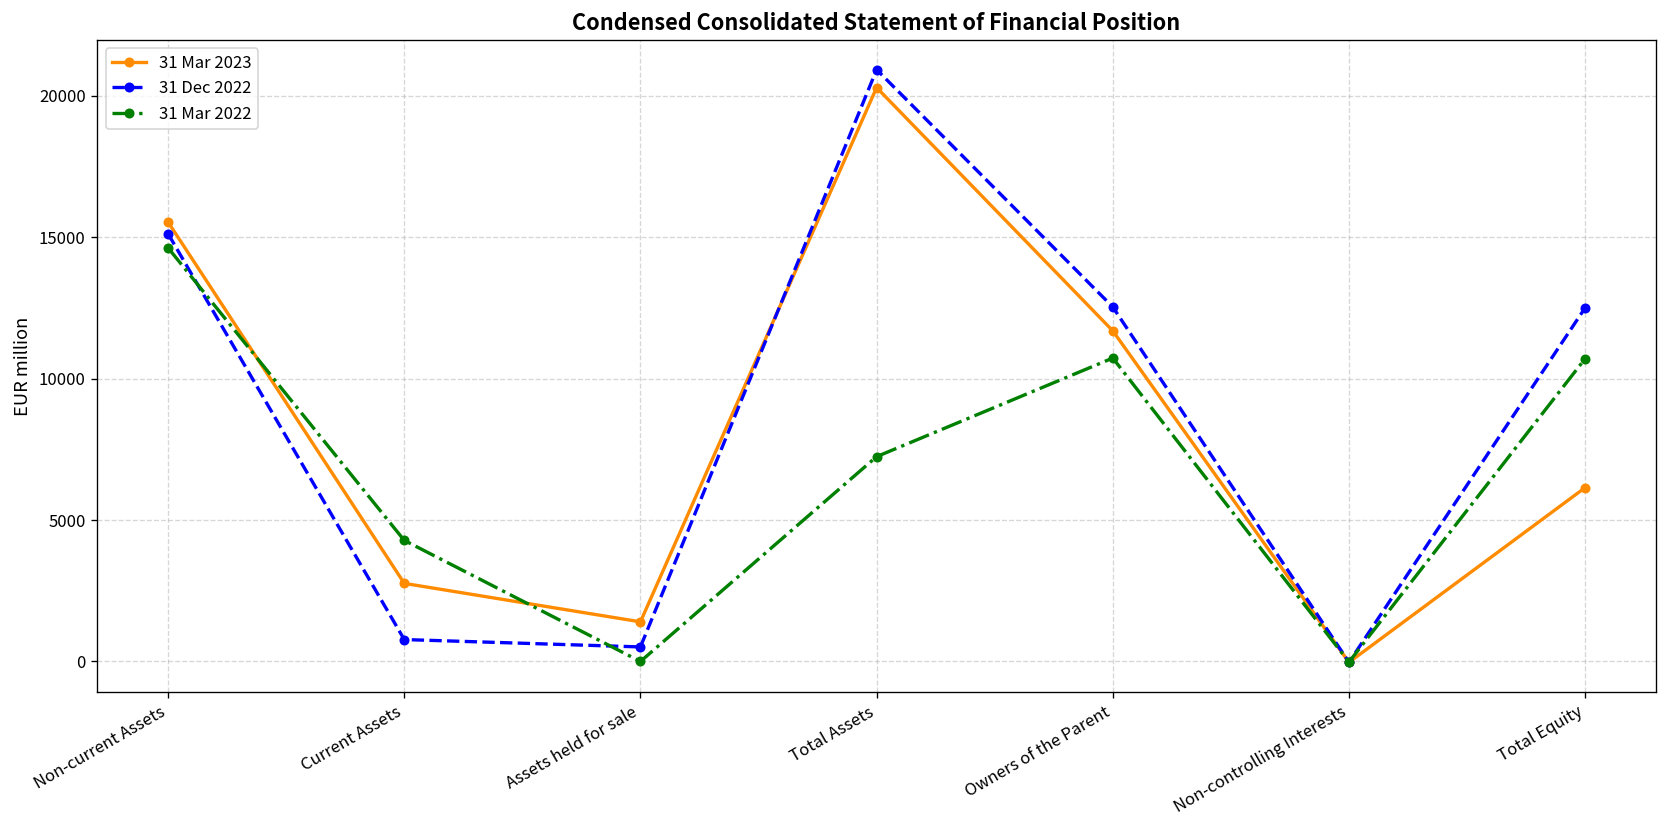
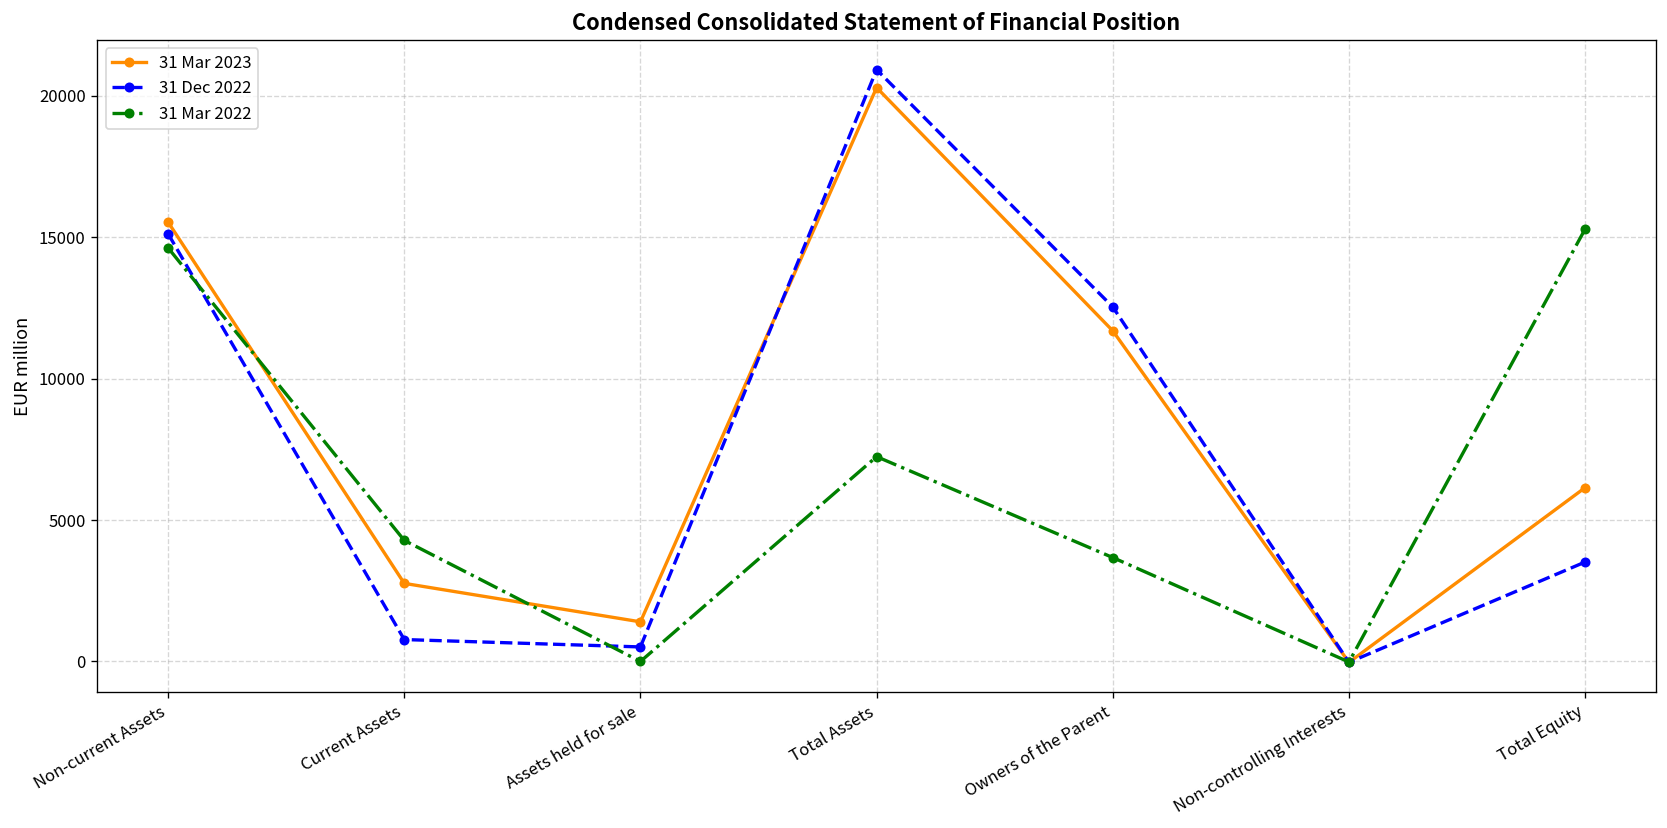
  {
    "31 Mar 2023": {
      "Non-current Assets": 15500,
      "Current Assets": 2800,
      "Assets held for sale": 1400,
      "Total Assets": 20300,
      "Owners of the Parent": 11700,
      "Total Equity": 6100
    },
    "31 Dec 2022": {
      "Non-current Assets": 15100,
      "Current Assets": 800,
      "Assets held for sale": 500,
      "Total Assets": 20900,
      "Owners of the Parent": 12500,
-     "Total Equity": 12500
+     "Total Equity": 3500
    },
    "31 Mar 2022": {
      "Non-current Assets": 14600,
      "Current Assets": 4300,
      "Assets held for sale": 0,
      "Total Assets": 7200,
-     "Owners of the Parent": 10700,
-     "Total Equity": 10700
+     "Owners of the Parent": 3700,
+     "Total Equity": 15300
    }
  }
